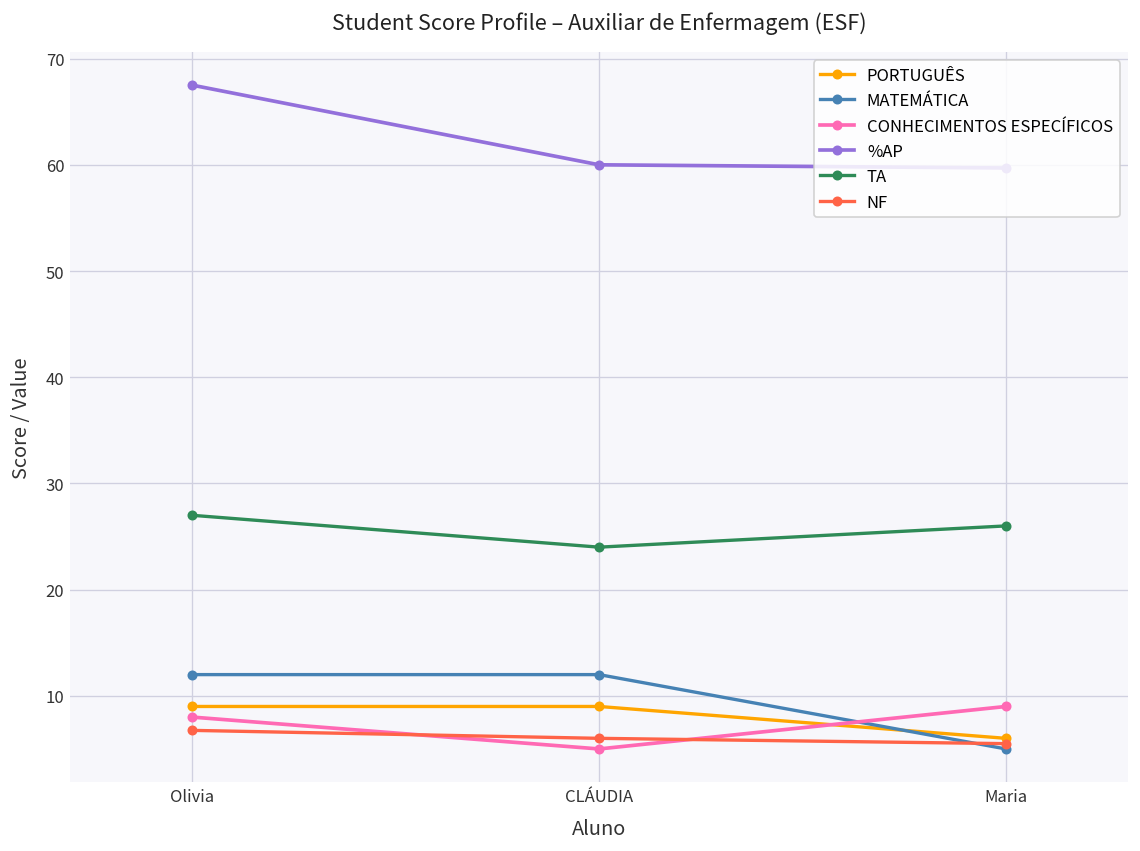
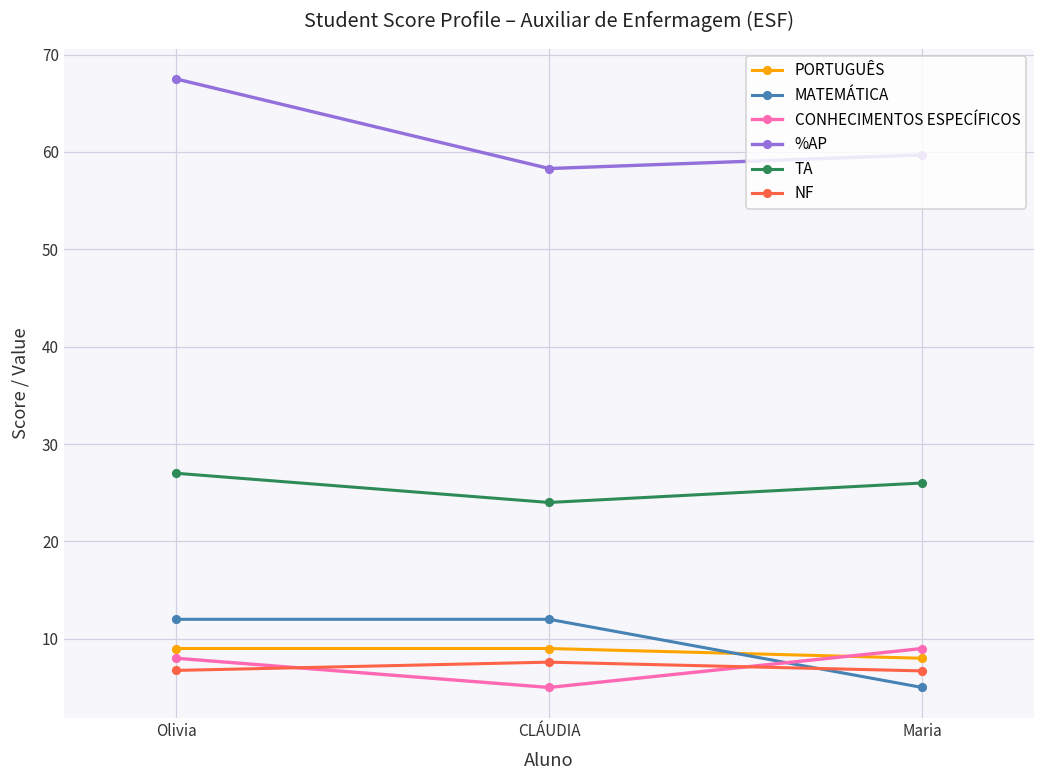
  {
    "PORTUGUÊS": {
      "Olivia": 9,
      "CLÁUDIA": 9,
-     "Maria": 6
+     "Maria": 8
    },
    "MATEMÁTICA": {
      "Olivia": 12,
      "CLÁUDIA": 12,
      "Maria": 5
    },
    "CONHECIMENTOS ESPECÍFICOS": {
      "Olivia": 8,
      "CLÁUDIA": 5,
      "Maria": 9
    },
    "%AP": {
      "Olivia": 68,
-     "CLÁUDIA": 60
+     "CLÁUDIA": 58
    },
    "TA": {
      "Olivia": 27,
      "CLÁUDIA": 24,
      "Maria": 26
    },
    "NF": {
      "Olivia": 7,
-     "CLÁUDIA": 6,
-     "Maria": 6
+     "CLÁUDIA": 8,
+     "Maria": 7
    }
  }
